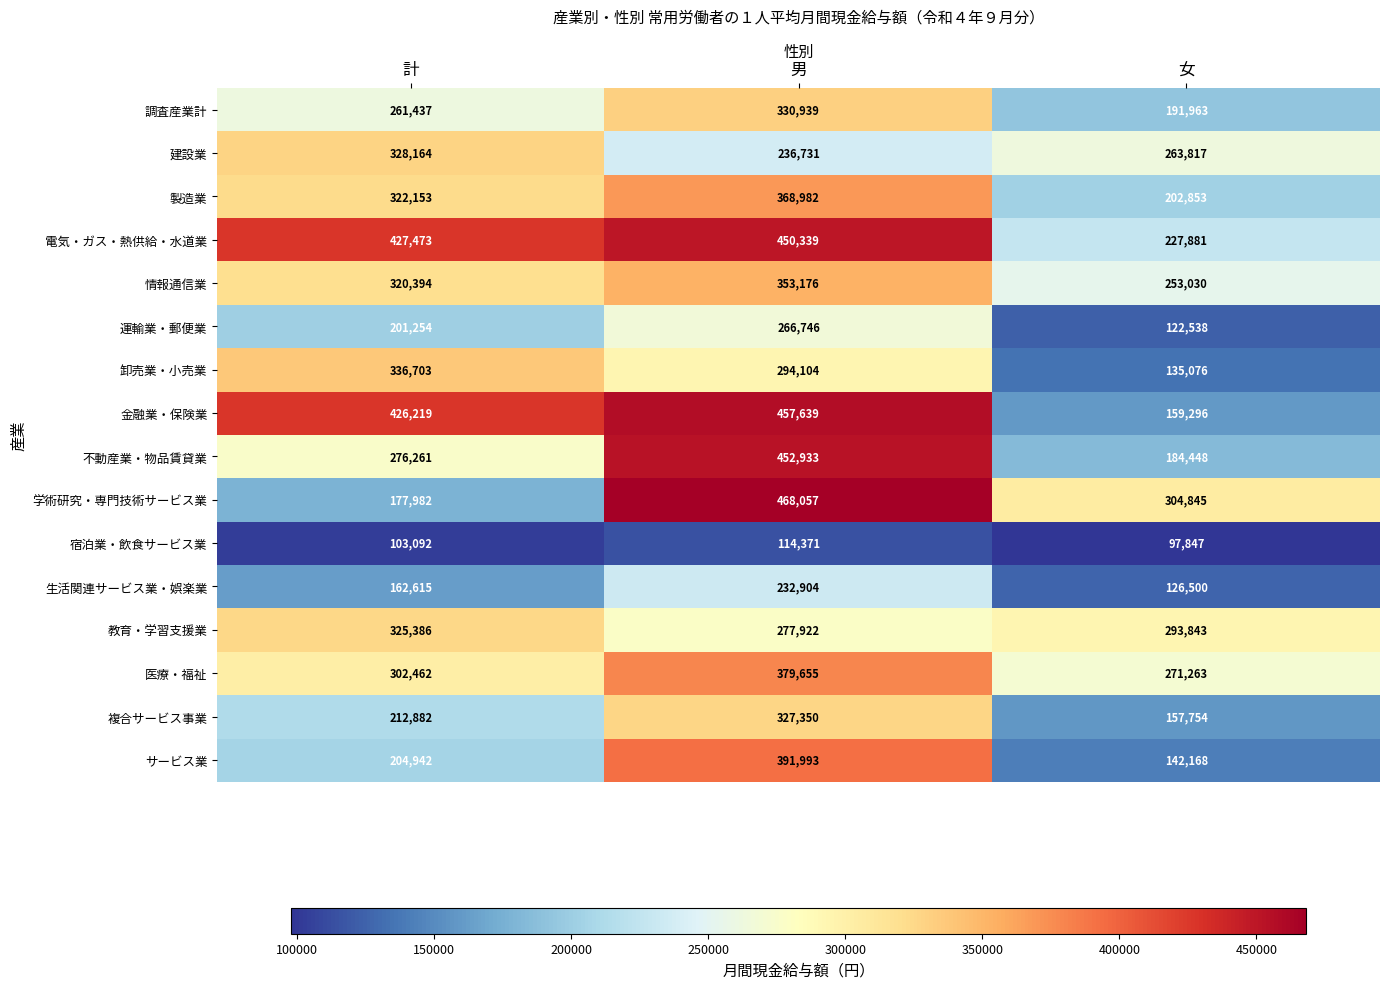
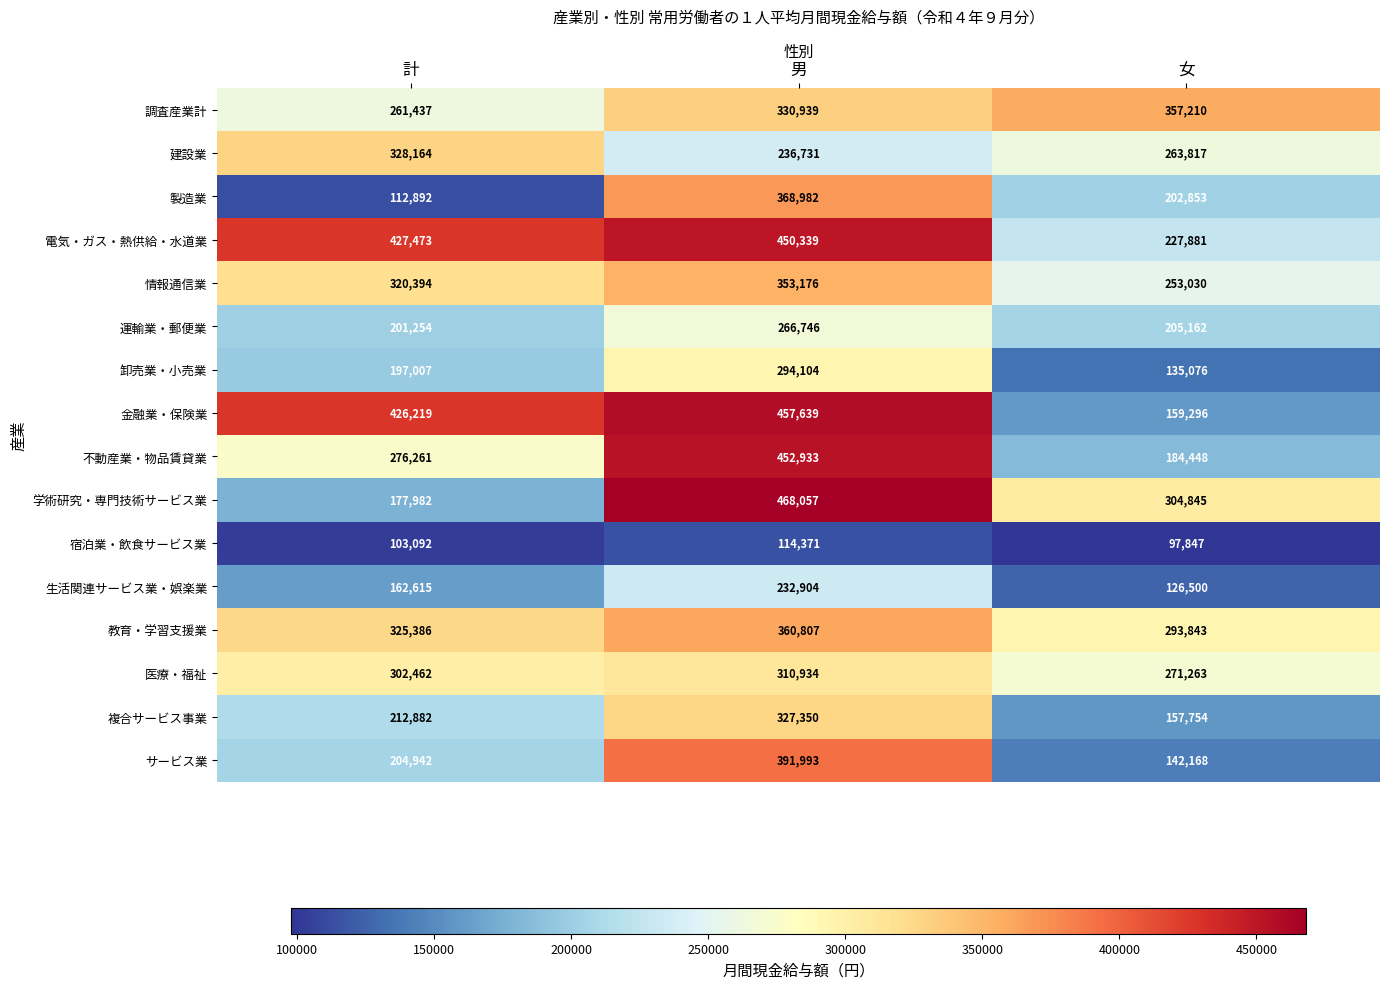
  {
    "調査産業計": {
      "計": "261,437",
      "男": "330,939",
-     "女": "191,963"
+     "女": "357,210"
    },
    "建設業": {
      "計": "328,164",
      "男": "236,731",
      "女": "263,817"
    },
    "製造業": {
-     "計": "322,153",
+     "計": "112,892",
      "男": "368,982",
      "女": "202,853"
    },
    "電気・ガス・熱供給・水道業": {
      "計": "427,473",
      "男": "450,339",
      "女": "227,881"
    },
    "情報通信業": {
      "計": "320,394",
      "男": "353,176",
      "女": "253,030"
    },
    "運輸業・郵便業": {
      "計": "201,254",
      "男": "266,746",
-     "女": "122,538"
+     "女": "205,162"
    },
    "卸売業・小売業": {
-     "計": "336,703",
+     "計": "197,007",
      "男": "294,104",
      "女": "135,076"
    },
    "金融業・保険業": {
      "計": "426,219",
      "男": "457,639",
      "女": "159,296"
    },
    "不動産業・物品賃貸業": {
      "計": "276,261",
      "男": "452,933",
      "女": "184,448"
    },
    "学術研究・専門技術サービス業": {
      "計": "177,982",
      "男": "468,057",
      "女": "304,845"
    },
    "宿泊業・飲食サービス業": {
      "計": "103,092",
      "男": "114,371",
      "女": "97,847"
    },
    "生活関連サービス業・娯楽業": {
      "計": "162,615",
      "男": "232,904",
      "女": "126,500"
    },
    "教育・学習支援業": {
      "計": "325,386",
-     "男": "277,922",
+     "男": "360,807",
      "女": "293,843"
    },
    "医療・福祉": {
      "計": "302,462",
-     "男": "379,655",
+     "男": "310,934",
      "女": "271,263"
    },
    "複合サービス事業": {
      "計": "212,882",
      "男": "327,350",
      "女": "157,754"
    },
    "サービス業": {
      "計": "204,942",
      "男": "391,993",
      "女": "142,168"
    }
  }
